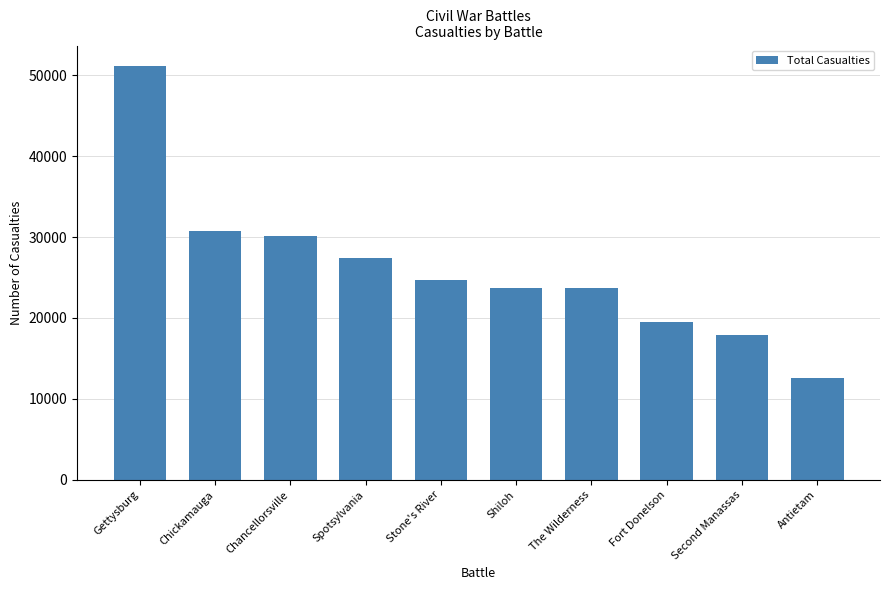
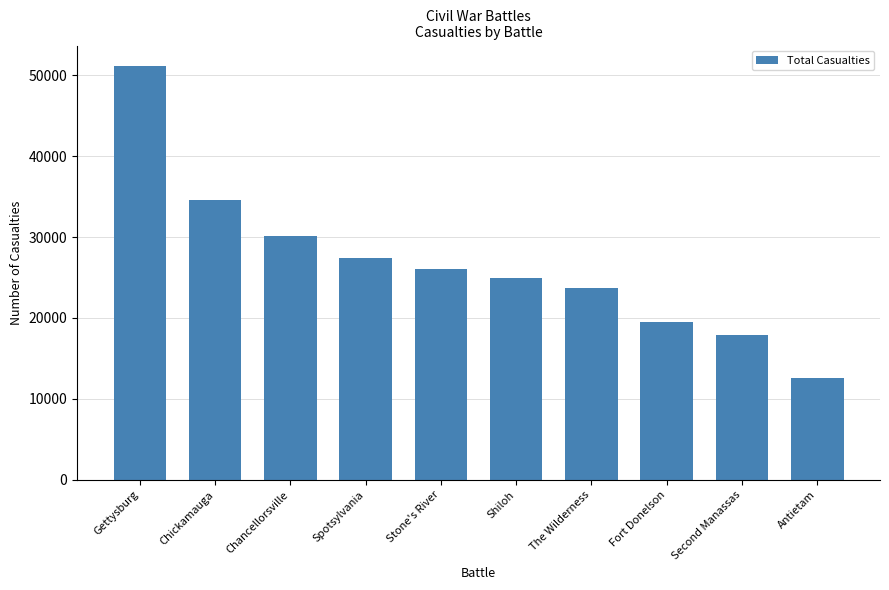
  {
    "Gettysburg": 51000,
-   "Chickamauga": 31000,
+   "Chickamauga": 35000,
    "Chancellorsville": 30000,
    "Spotsylvania": 27000,
-   "Stone's River": 25000,
-   "Shiloh": 24000,
+   "Stone's River": 26000,
+   "Shiloh": 25000,
    "The Wilderness": 24000,
    "Fort Donelson": 19000,
    "Second Manassas": 18000,
    "Antietam": 13000
  }
